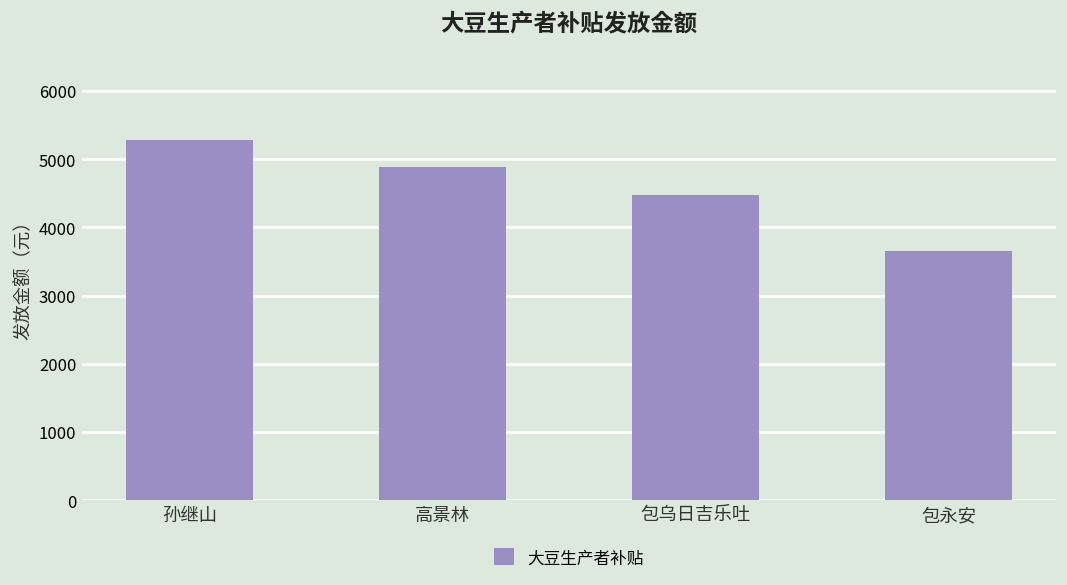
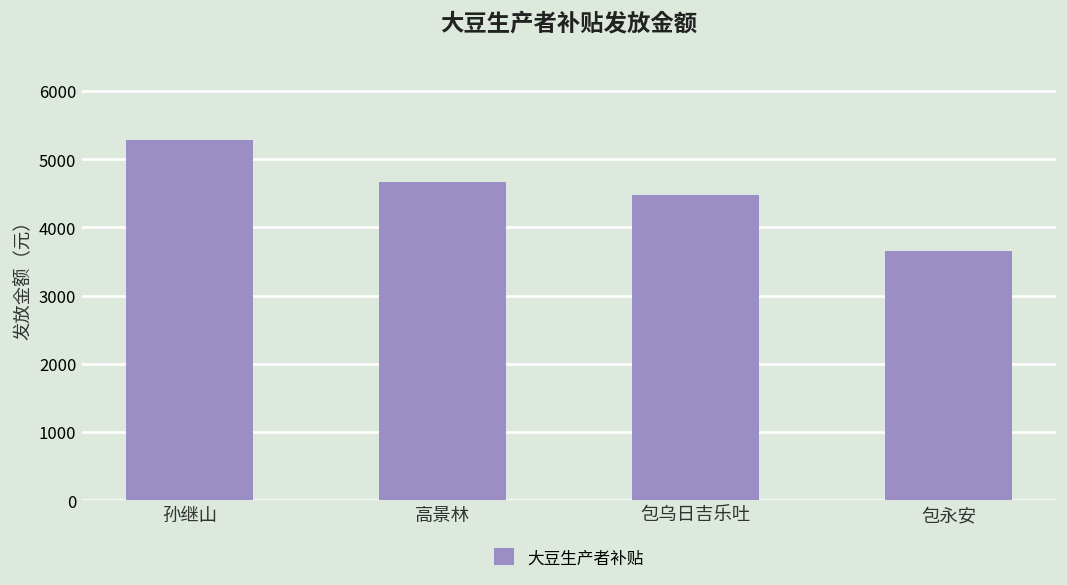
  {
    "孙继山": 5300,
-   "高景林": 4900,
+   "高景林": 4700,
    "包乌日吉乐吐": 4500,
    "包永安": 3700
  }
